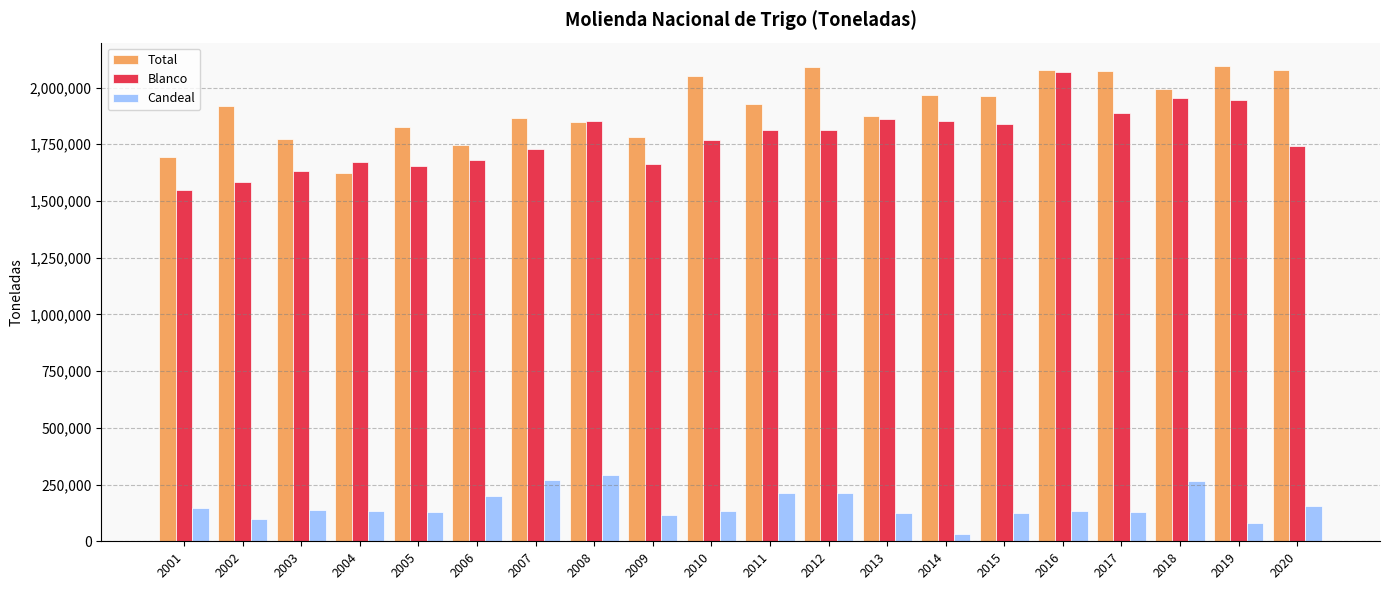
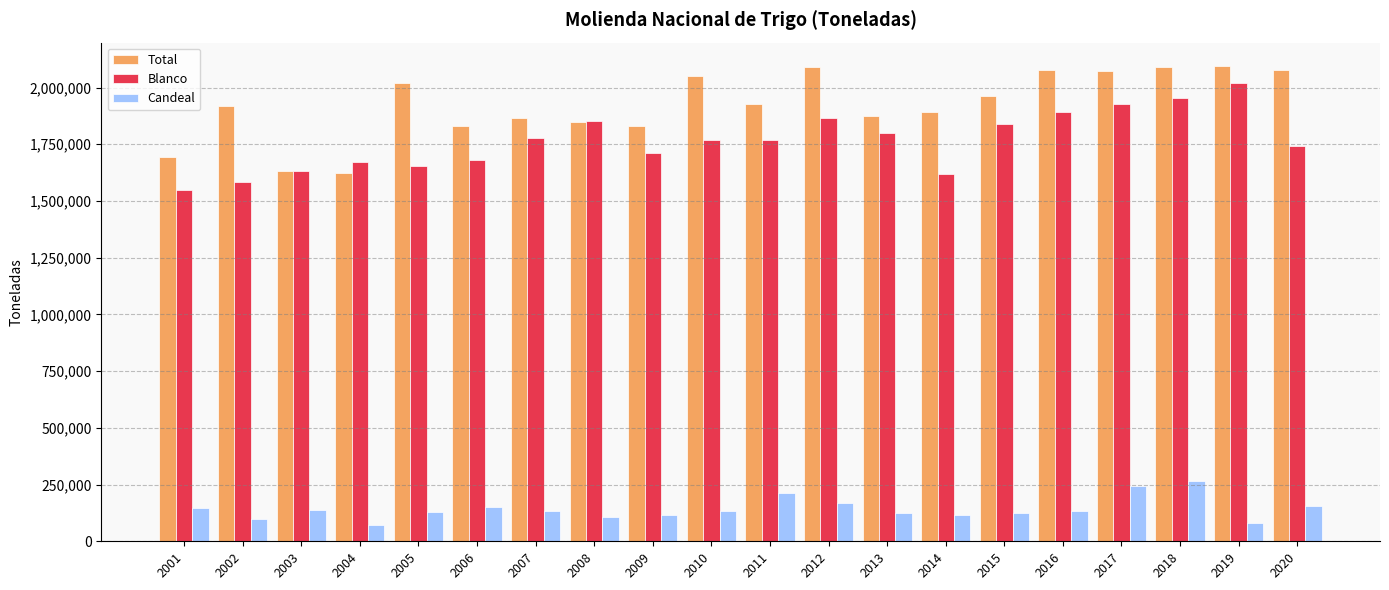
  {
    "Total": {
      "2001": "1,690,000",
      "2002": "1,920,000",
-     "2003": "1,770,000",
+     "2003": "1,630,000",
      "2004": "1,620,000",
-     "2005": "1,820,000",
-     "2006": "1,750,000",
+     "2005": "2,020,000",
+     "2006": "1,830,000",
      "2007": "1,860,000",
      "2008": "1,850,000",
-     "2009": "1,780,000",
+     "2009": "1,830,000",
      "2010": "2,050,000",
      "2011": "1,930,000",
      "2012": "2,090,000",
      "2013": "1,870,000",
-     "2014": "1,970,000",
+     "2014": "1,890,000",
      "2015": "1,960,000",
      "2016": "2,080,000",
      "2017": "2,070,000",
-     "2018": "1,990,000",
+     "2018": "2,090,000",
      "2019": "2,090,000",
      "2020": "2,080,000"
    },
    "Blanco": {
      "2001": "1,550,000",
      "2002": "1,580,000",
      "2003": "1,630,000",
      "2004": "1,670,000",
      "2005": "1,650,000",
      "2006": "1,680,000",
-     "2007": "1,730,000",
+     "2007": "1,780,000",
      "2008": "1,850,000",
-     "2009": "1,660,000",
+     "2009": "1,710,000",
      "2010": "1,770,000",
-     "2011": "1,810,000",
-     "2012": "1,810,000",
-     "2013": "1,860,000",
-     "2014": "1,850,000",
+     "2011": "1,770,000",
+     "2012": "1,870,000",
+     "2013": "1,800,000",
+     "2014": "1,620,000",
      "2015": "1,840,000",
-     "2016": "2,070,000",
-     "2017": "1,890,000",
+     "2016": "1,890,000",
+     "2017": "1,930,000",
      "2018": "1,950,000",
-     "2019": "1,950,000",
+     "2019": "2,020,000",
      "2020": "1,740,000"
    },
    "Candeal": {
      "2001": "150,000",
      "2002": "100,000",
      "2003": "140,000",
-     "2004": "130,000",
+     "2004": "70,000",
      "2005": "130,000",
-     "2006": "200,000",
-     "2007": "270,000",
-     "2008": "290,000",
+     "2006": "150,000",
+     "2007": "130,000",
+     "2008": "110,000",
      "2009": "120,000",
      "2010": "130,000",
      "2011": "210,000",
-     "2012": "210,000",
+     "2012": "170,000",
      "2013": "120,000",
-     "2014": "30,000",
+     "2014": "120,000",
      "2015": "120,000",
      "2016": "130,000",
-     "2017": "130,000",
+     "2017": "240,000",
      "2018": "270,000",
      "2019": "80,000",
      "2020": "160,000"
    }
  }
